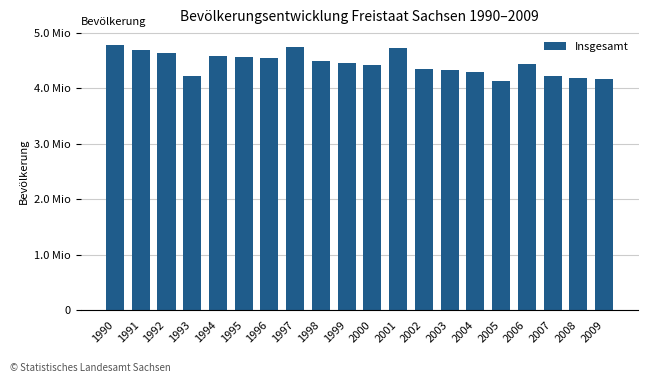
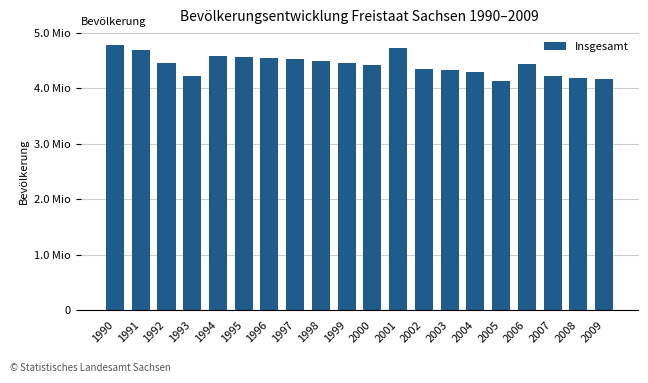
  {
    "1990": "4.8 Mio",
    "1991": "4.7 Mio",
-   "1992": "4.6 Mio",
+   "1992": "4.5 Mio",
    "1993": "4.2 Mio",
    "1994": "4.6 Mio",
    "1995": "4.6 Mio",
    "1996": "4.5 Mio",
-   "1997": "4.7 Mio",
+   "1997": "4.5 Mio",
    "1998": "4.5 Mio",
    "1999": "4.5 Mio",
    "2000": "4.4 Mio",
    "2001": "4.7 Mio",
    "2002": "4.3 Mio",
    "2003": "4.3 Mio",
    "2004": "4.3 Mio",
    "2005": "4.1 Mio",
    "2006": "4.4 Mio",
    "2007": "4.2 Mio",
    "2008": "4.2 Mio",
    "2009": "4.2 Mio"
  }
